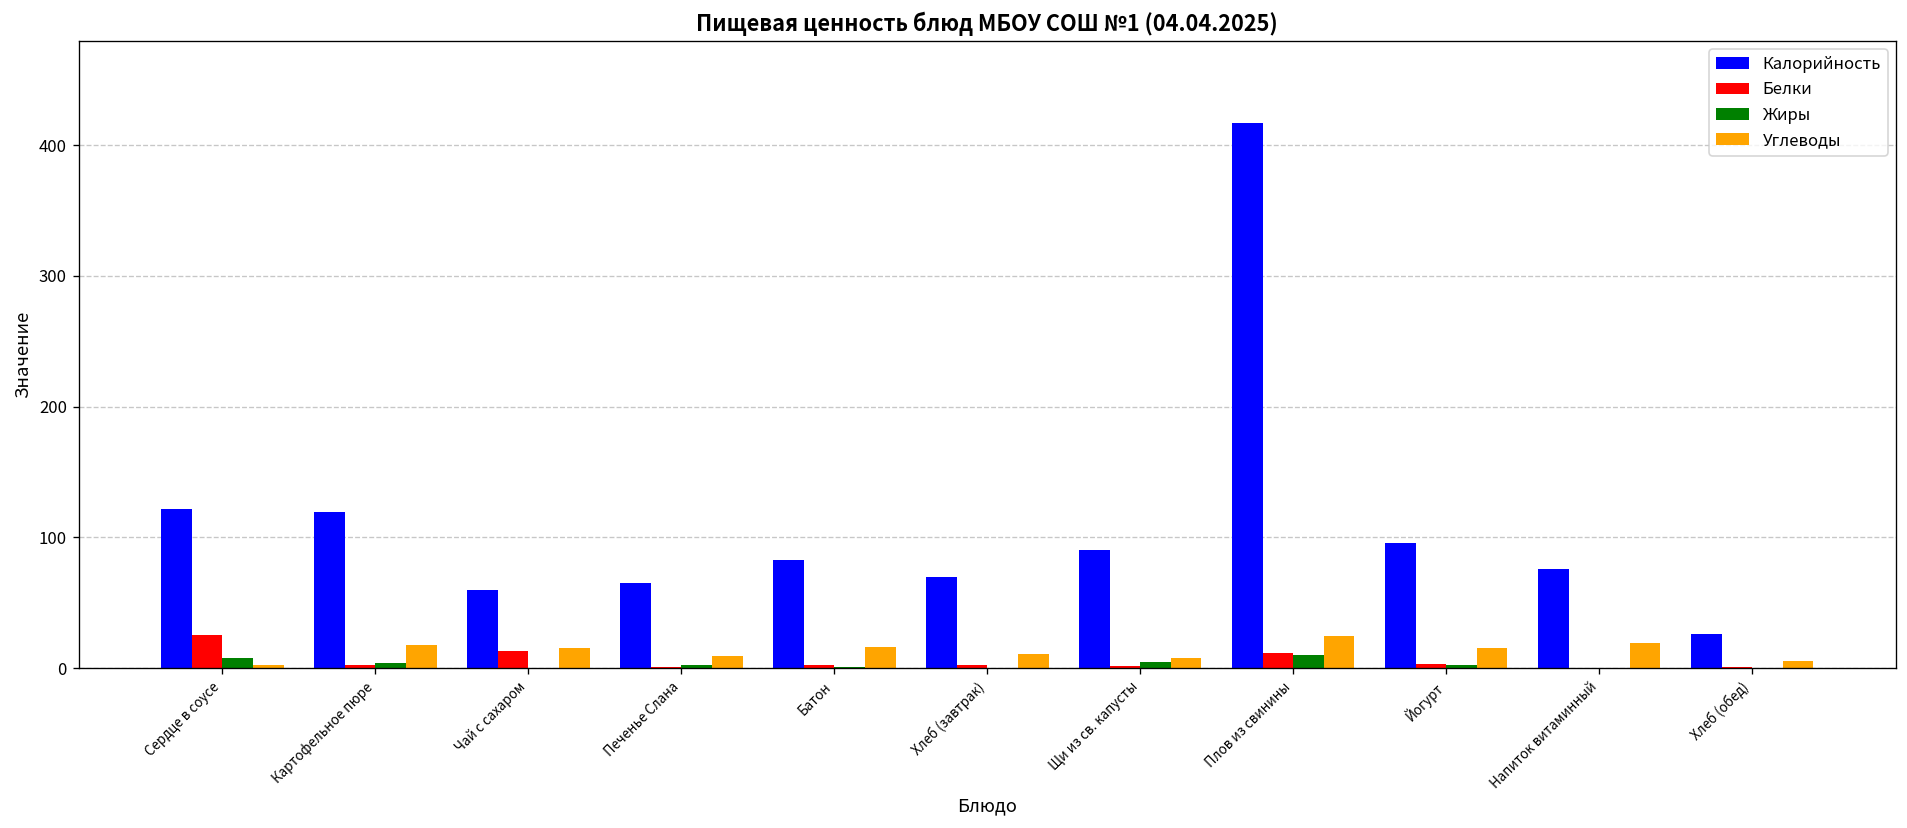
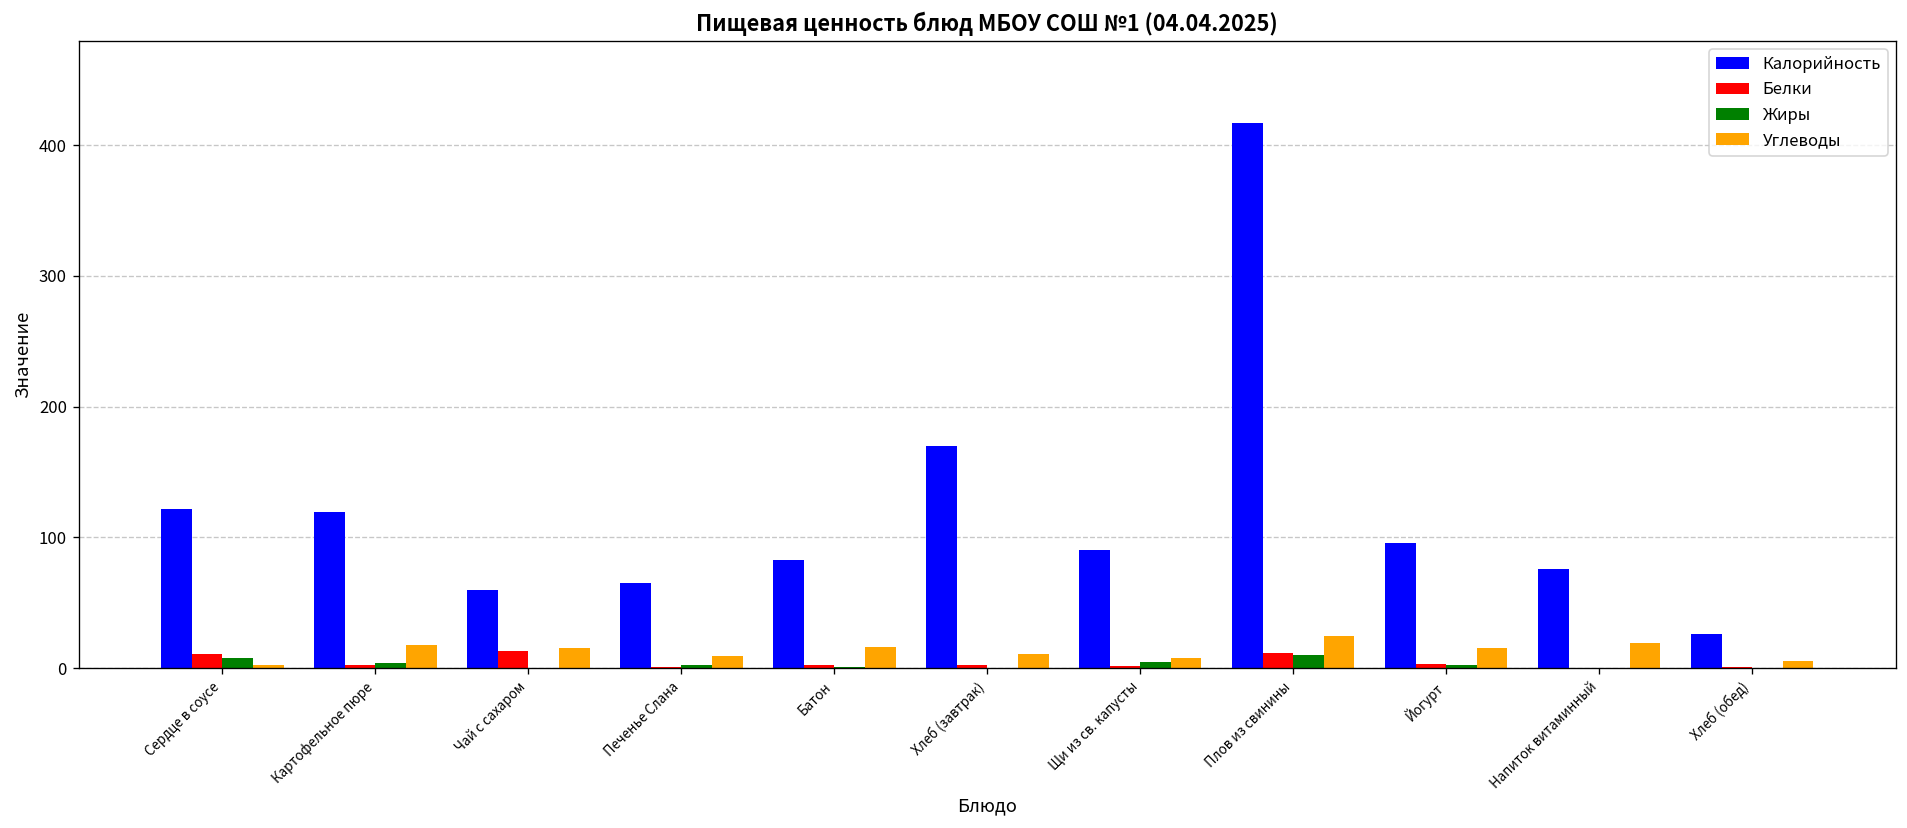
  {
    "Калорийность": {
      "Сердце в соусе": 122,
      "Картофельное пюре": 119,
      "Чай с сахаром": 60,
      "Печенье Слана": 65,
      "Батон": 83,
-     "Хлеб (завтрак)": 70,
+     "Хлеб (завтрак)": 170,
      "Щи из св. капусты": 90,
      "Плов из свинины": 417,
      "Йогурт": 96,
      "Напиток витаминный": 76,
      "Хлеб (обед)": 26
    },
    "Белки": {
-     "Сердце в соусе": 25,
+     "Сердце в соусе": 10,
      "Картофельное пюре": 3,
      "Чай с сахаром": 13,
      "Батон": 2,
      "Плов из свинины": 12,
      "Йогурт": 3,
      "Напиток витаминный": 0
    },
    "Жиры": {
      "Сердце в соусе": 7,
      "Картофельное пюре": 4,
      "Печенье Слана": 3,
      "Щи из св. капусты": 5,
      "Плов из свинины": 10,
      "Йогурт": 3,
      "Напиток витаминный": 0
    },
    "Углеводы": {
      "Картофельное пюре": 18,
      "Чай с сахаром": 15,
      "Печенье Слана": 9,
      "Батон": 16,
      "Хлеб (завтрак)": 11,
      "Щи из св. капусты": 8,
      "Плов из свинины": 24,
      "Йогурт": 15,
      "Напиток витаминный": 19,
      "Хлеб (обед)": 6
    }
  }
